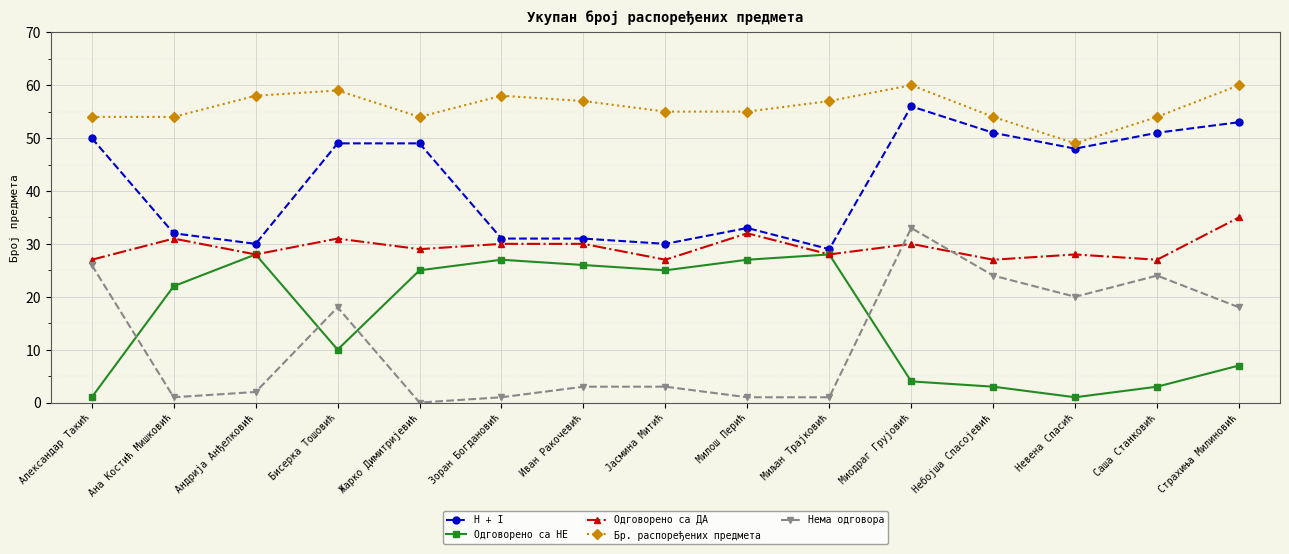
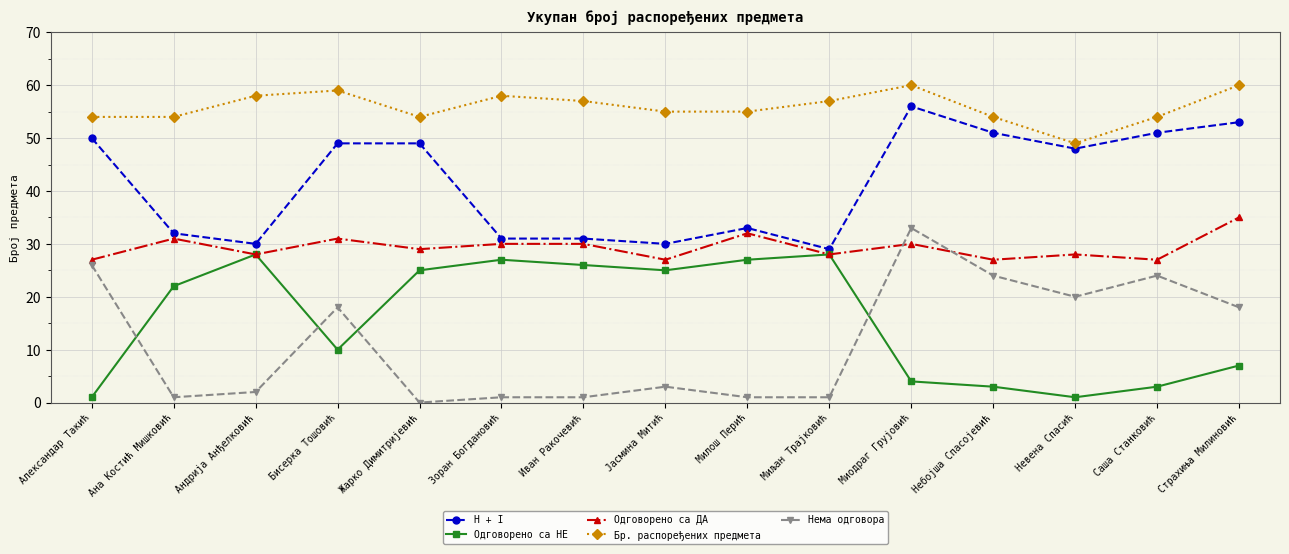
  {
    "H + I": {
      "Александар Такић": 50,
      "Ана Костић Мишковић": 32,
      "Андрија Анђелковић": 30,
      "Бисерка Тошовић": 49,
      "Жарко Димитријевић": 49,
      "Зоран Богдановић": 31,
      "Иван Ракочевић": 31,
      "Јасмина Митић": 30,
      "Милош Перић": 33,
      "Миљан Трајковић": 29,
      "Миодраг Грујовић": 56,
      "Небојша Спасојевић": 51,
      "Невена Спасић": 48,
      "Саша Станковић": 51,
      "Страхиња Милиновић": 53
    },
    "Одговорено са НЕ": {
      "Александар Такић": 1,
      "Ана Костић Мишковић": 22,
      "Бисерка Тошовић": 10,
      "Жарко Димитријевић": 25,
      "Зоран Богдановић": 27,
      "Иван Ракочевић": 26,
      "Јасмина Митић": 25,
      "Милош Перић": 27,
      "Миодраг Грујовић": 4,
      "Небојша Спасојевић": 3,
      "Невена Спасић": 1,
      "Саша Станковић": 3,
      "Страхиња Милиновић": 7
    },
    "Одговорено са ДА": {
      "Александар Такић": 27,
      "Ана Костић Мишковић": 31,
      "Бисерка Тошовић": 31,
      "Жарко Димитријевић": 29,
      "Зоран Богдановић": 30,
      "Иван Ракочевић": 30,
      "Јасмина Митић": 27,
      "Милош Перић": 32,
      "Миодраг Грујовић": 30,
      "Небојша Спасојевић": 27,
      "Невена Спасић": 28,
      "Саша Станковић": 27,
      "Страхиња Милиновић": 35
    },
    "Бр. распоређених предмета": {
      "Александар Такић": 54,
      "Ана Костић Мишковић": 54,
      "Андрија Анђелковић": 58,
      "Бисерка Тошовић": 59,
      "Жарко Димитријевић": 54,
      "Зоран Богдановић": 58,
      "Иван Ракочевић": 57,
      "Јасмина Митић": 55,
      "Милош Перић": 55,
      "Миљан Трајковић": 57,
      "Миодраг Грујовић": 60,
      "Небојша Спасојевић": 54,
      "Невена Спасић": 49,
      "Саша Станковић": 54,
      "Страхиња Милиновић": 60
    },
    "Нема одговора": {
      "Александар Такић": 26,
      "Ана Костић Мишковић": 1,
      "Андрија Анђелковић": 2,
      "Бисерка Тошовић": 18,
      "Жарко Димитријевић": 0,
      "Зоран Богдановић": 1,
-     "Иван Ракочевић": 3,
+     "Иван Ракочевић": 1,
      "Јасмина Митић": 3,
      "Милош Перић": 1,
      "Миљан Трајковић": 1,
      "Миодраг Грујовић": 33,
      "Небојша Спасојевић": 24,
      "Невена Спасић": 20,
      "Саша Станковић": 24,
      "Страхиња Милиновић": 18
    }
  }
